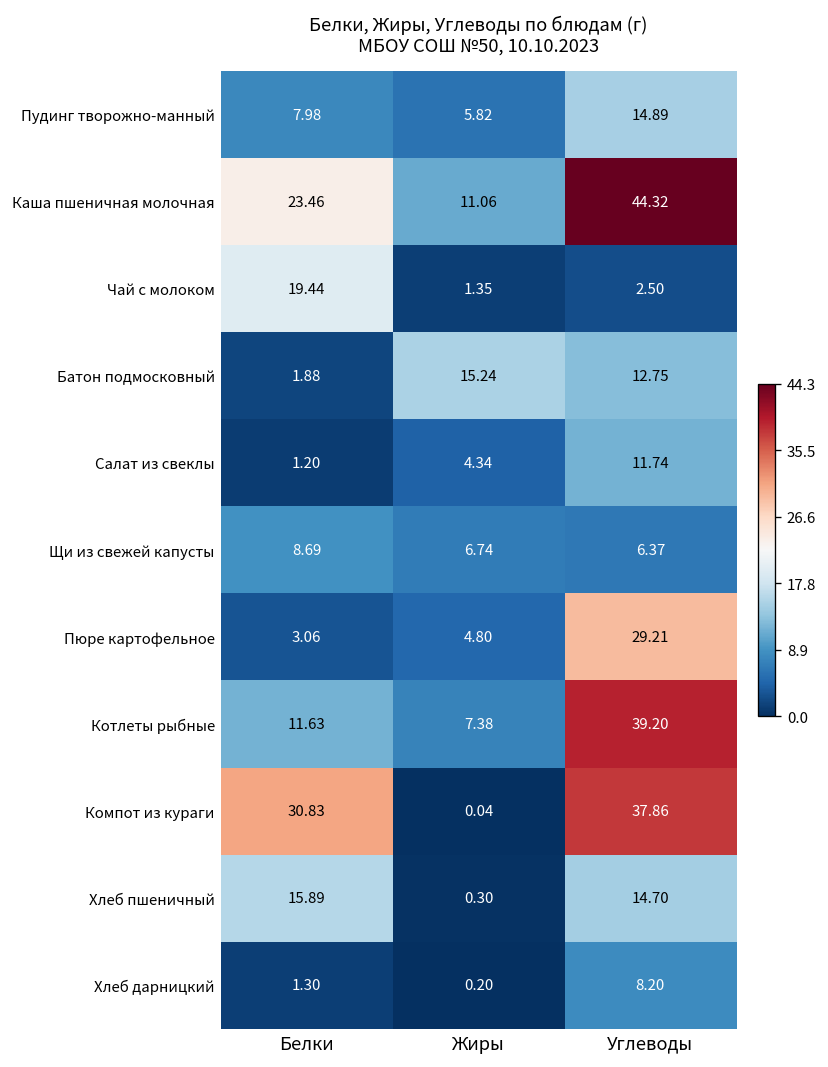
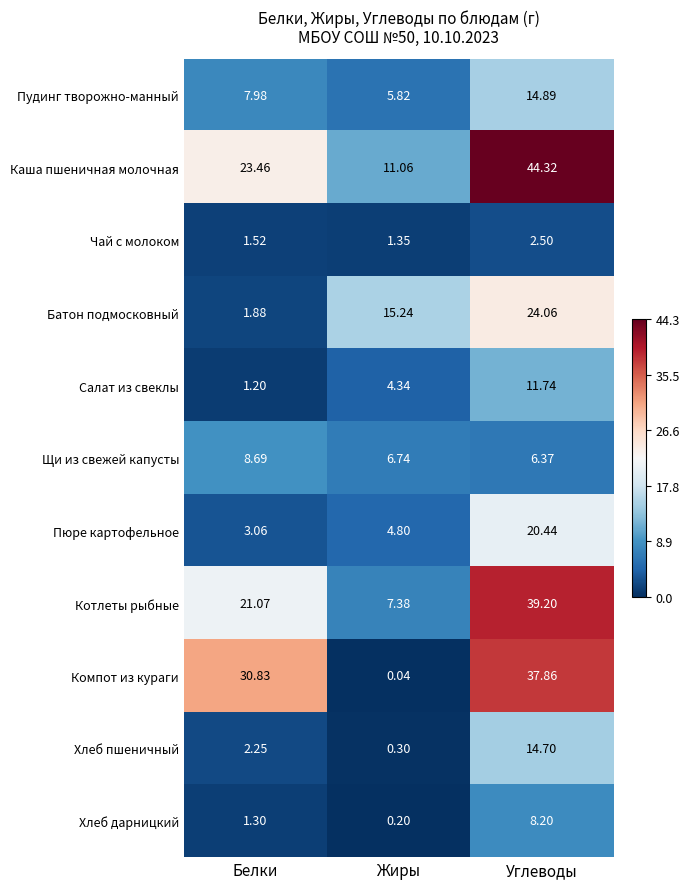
  {
    "Пудинг творожно-манный": {
      "Белки": 7.98,
      "Жиры": 5.82,
      "Углеводы": 14.89
    },
    "Каша пшеничная молочная": {
      "Белки": 23.46,
      "Жиры": 11.06,
      "Углеводы": 44.32
    },
    "Чай с молоком": {
-     "Белки": 19.44,
+     "Белки": 1.52,
      "Жиры": 1.35,
      "Углеводы": 2.50
    },
    "Батон подмосковный": {
      "Белки": 1.88,
      "Жиры": 15.24,
-     "Углеводы": 12.75
+     "Углеводы": 24.06
    },
    "Салат из свеклы": {
      "Белки": 1.20,
      "Жиры": 4.34,
      "Углеводы": 11.74
    },
    "Щи из свежей капусты": {
      "Белки": 8.69,
      "Жиры": 6.74,
      "Углеводы": 6.37
    },
    "Пюре картофельное": {
      "Белки": 3.06,
      "Жиры": 4.80,
-     "Углеводы": 29.21
+     "Углеводы": 20.44
    },
    "Котлеты рыбные": {
-     "Белки": 11.63,
+     "Белки": 21.07,
      "Жиры": 7.38,
      "Углеводы": 39.20
    },
    "Компот из кураги": {
      "Белки": 30.83,
      "Жиры": 0.04,
      "Углеводы": 37.86
    },
    "Хлеб пшеничный": {
-     "Белки": 15.89,
+     "Белки": 2.25,
      "Жиры": 0.30,
      "Углеводы": 14.70
    },
    "Хлеб дарницкий": {
      "Белки": 1.30,
      "Жиры": 0.20,
      "Углеводы": 8.20
    }
  }
